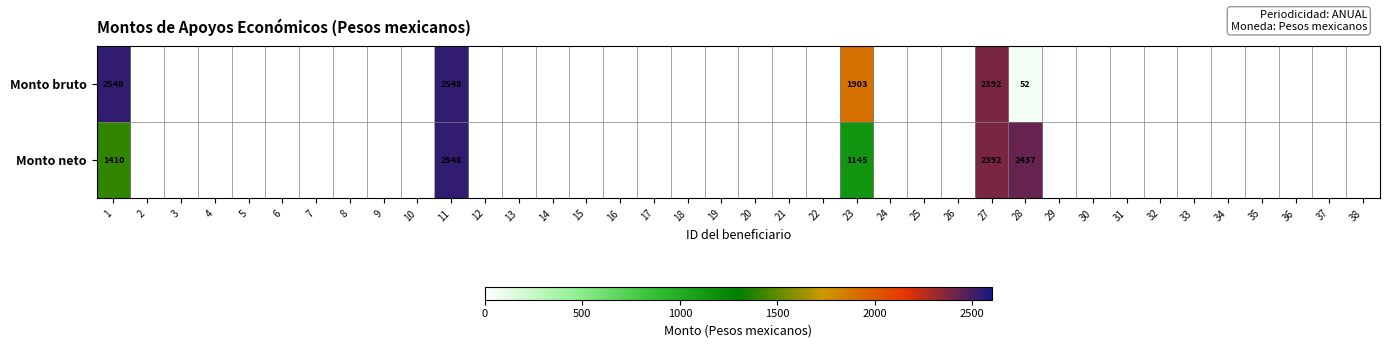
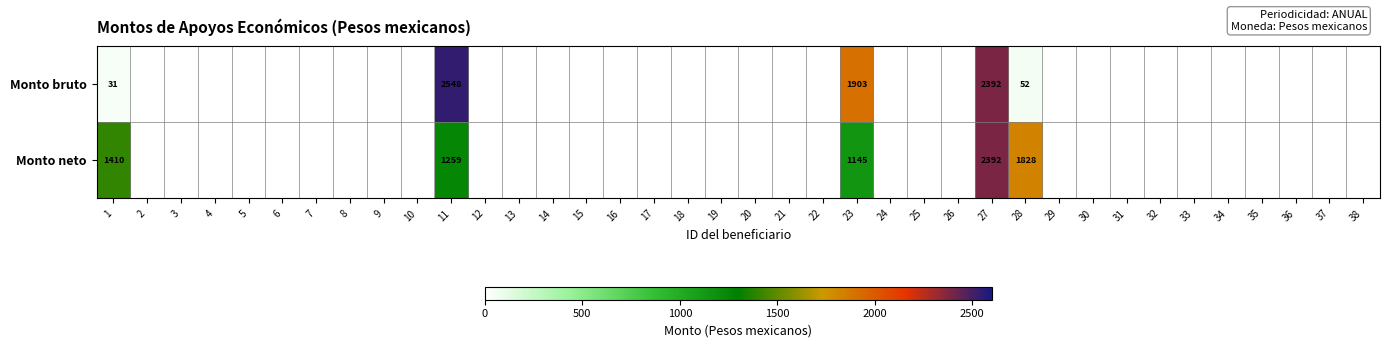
  {
    "Monto bruto": {
-     "1": 2548,
+     "1": 31,
      "11": 2548,
      "23": 1903,
      "27": 2392,
      "28": 52
    },
    "Monto neto": {
      "1": 1410,
-     "11": 2548,
+     "11": 1259,
      "23": 1145,
      "27": 2392,
-     "28": 2437
+     "28": 1828
    }
  }
